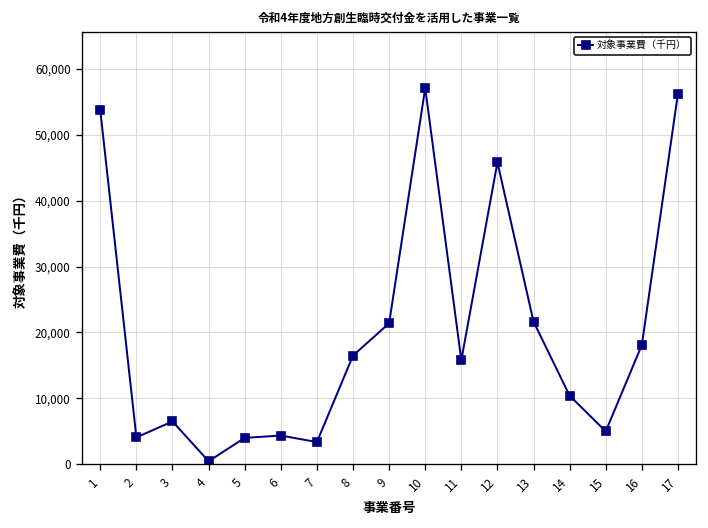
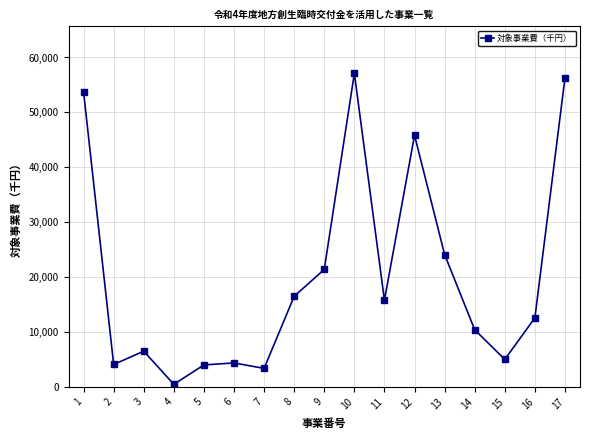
  {
    "1": "54,000",
    "2": "4,000",
    "3": "7,000",
    "4": "0",
    "5": "4,000",
    "6": "4,000",
    "7": "3,000",
    "8": "17,000",
    "9": "21,000",
    "10": "57,000",
    "11": "16,000",
    "12": "46,000",
-   "13": "22,000",
+   "13": "24,000",
    "14": "10,000",
    "15": "5,000",
-   "16": "18,000",
+   "16": "13,000",
    "17": "56,000"
  }
